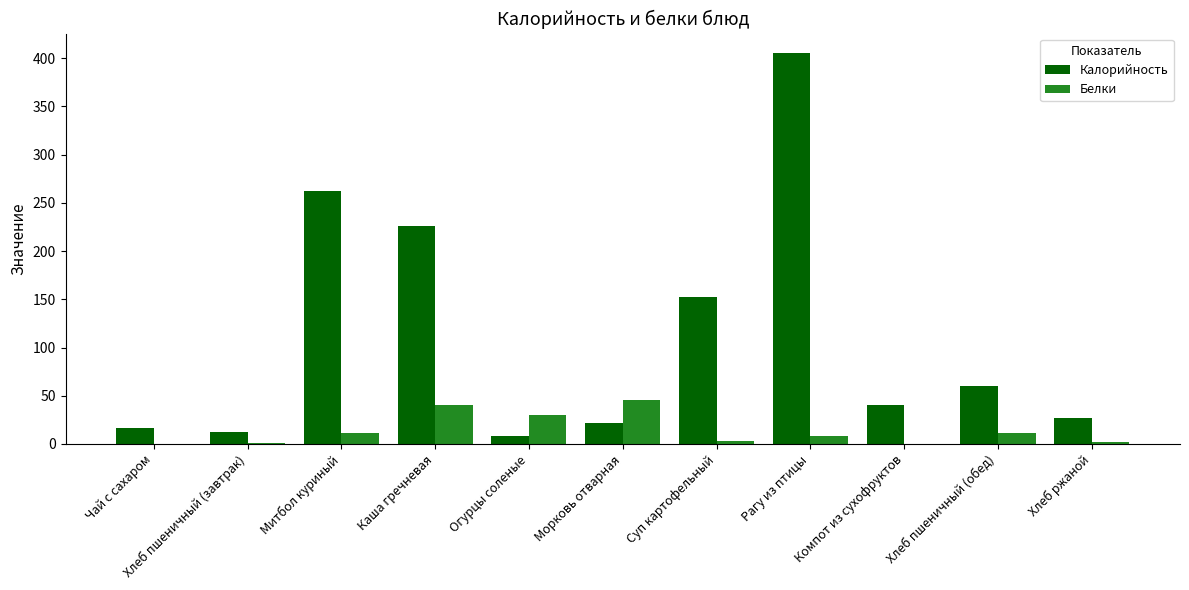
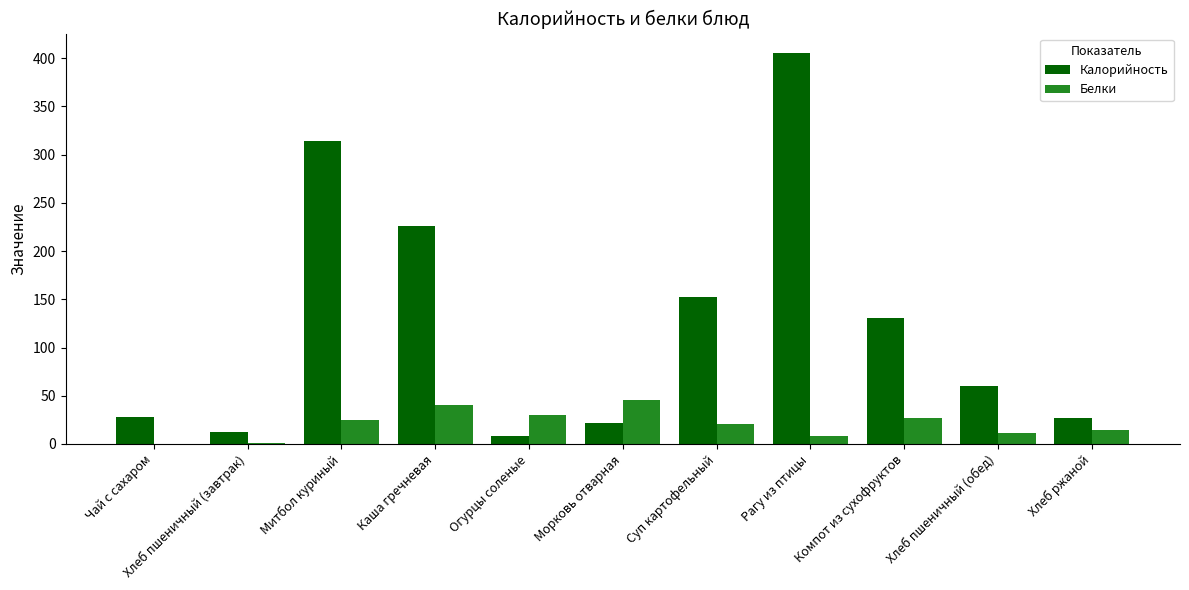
  {
    "Калорийность": {
-     "Чай с сахаром": 20,
+     "Чай с сахаром": 30,
      "Хлеб пшеничный (завтрак)": 10,
-     "Митбол куриный": 260,
+     "Митбол куриный": 310,
      "Каша гречневая": 230,
      "Огурцы соленые": 10,
      "Морковь отварная": 20,
      "Суп картофельный": 150,
      "Рагу из птицы": 410,
-     "Компот из сухофруктов": 40,
+     "Компот из сухофруктов": 130,
      "Хлеб пшеничный (обед)": 60,
      "Хлеб ржаной": 30
    },
    "Белки": {
-     "Митбол куриный": 10,
+     "Митбол куриный": 20,
      "Каша гречневая": 40,
      "Огурцы соленые": 30,
      "Морковь отварная": 50,
-     "Суп картофельный": 0,
+     "Суп картофельный": 20,
      "Рагу из птицы": 10,
-     "Компот из сухофруктов": 0,
+     "Компот из сухофруктов": 30,
      "Хлеб пшеничный (обед)": 10,
-     "Хлеб ржаной": 0
+     "Хлеб ржаной": 10
    }
  }
